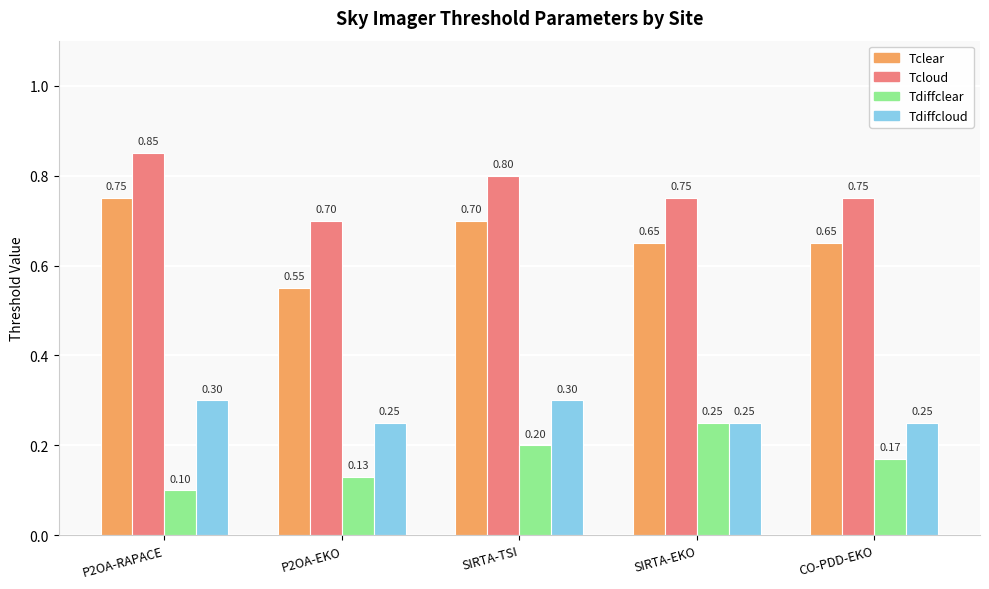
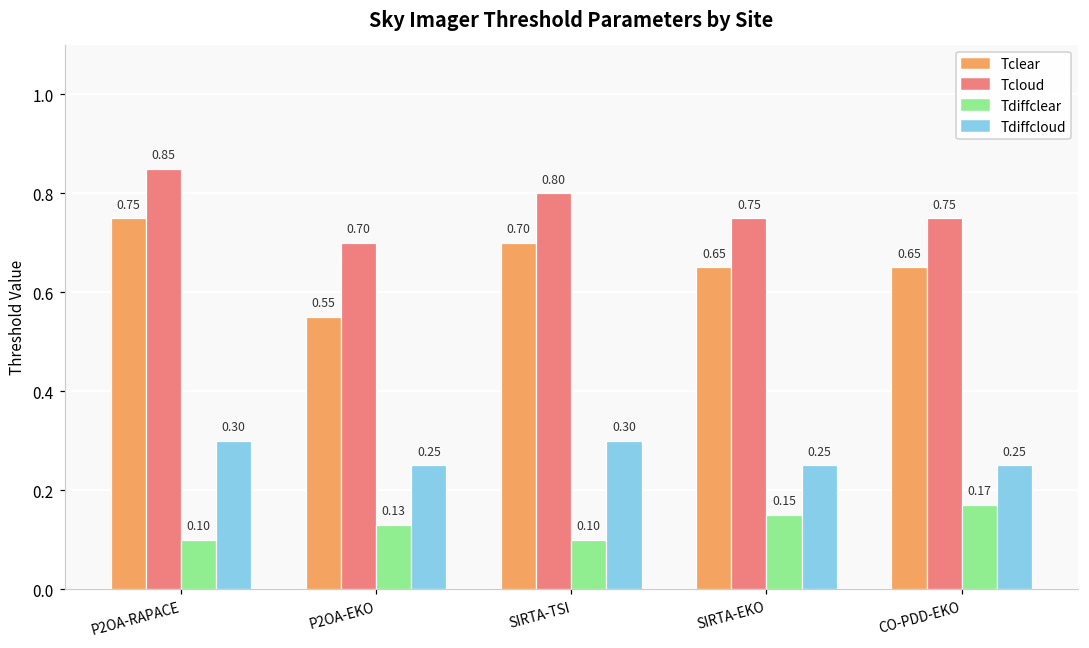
  {
    "Tdiffclear": {
      "P2OA-RAPACE": 0.10,
      "P2OA-EKO": 0.13,
-     "SIRTA-TSI": 0.20,
-     "SIRTA-EKO": 0.25,
+     "SIRTA-TSI": 0.10,
+     "SIRTA-EKO": 0.15,
      "CO-PDD-EKO": 0.17
    },
    "Tdiffcloud": {
      "P2OA-RAPACE": 0.30,
      "P2OA-EKO": 0.25,
      "SIRTA-TSI": 0.30,
      "SIRTA-EKO": 0.25,
      "CO-PDD-EKO": 0.25
    }
  }
